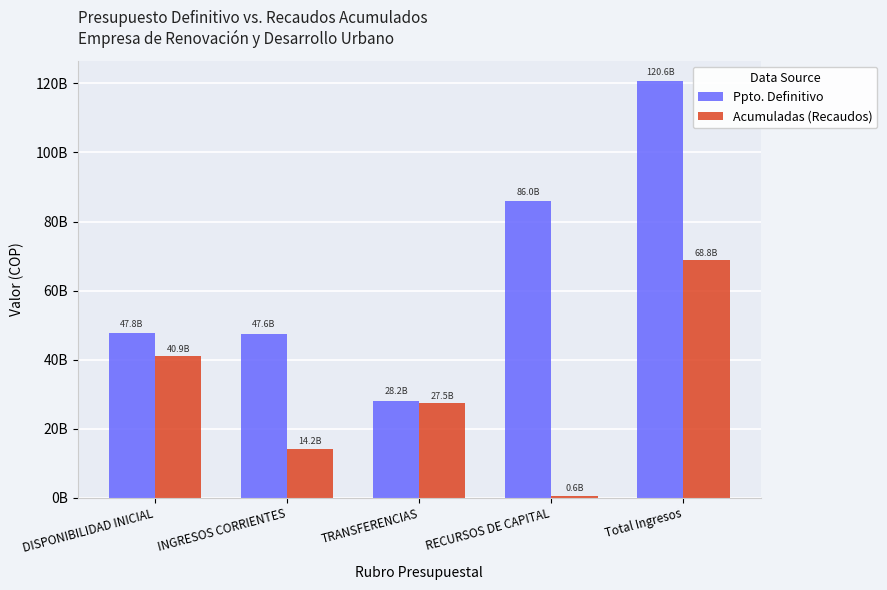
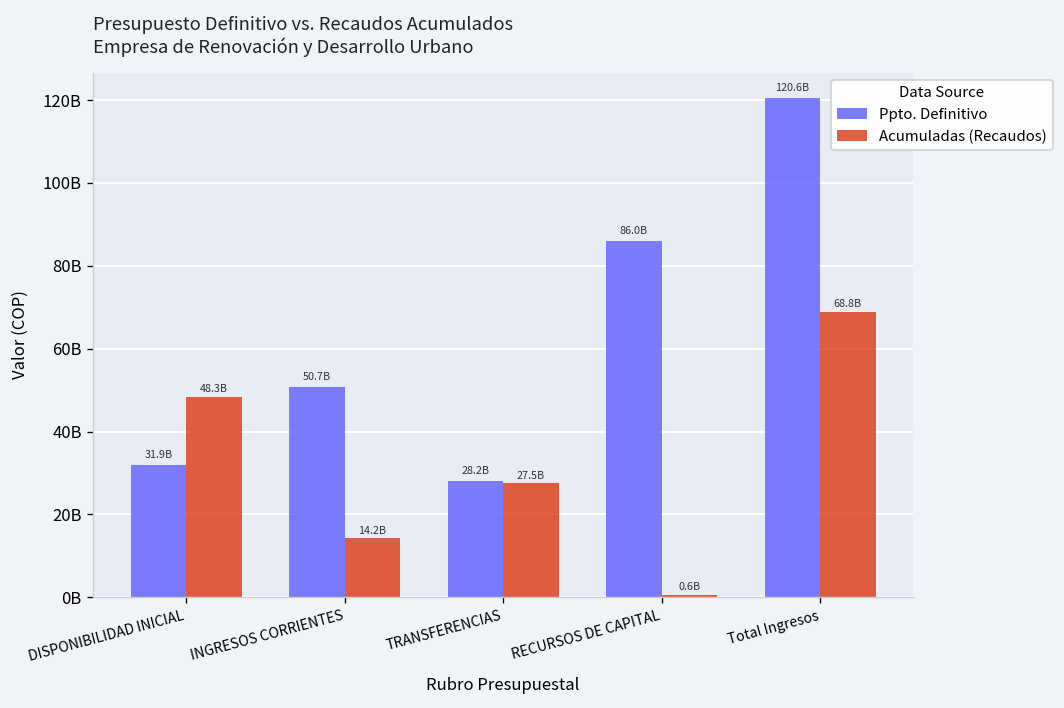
  {
    "Ppto. Definitivo": {
-     "DISPONIBILIDAD INICIAL": "47.8B",
-     "INGRESOS CORRIENTES": "47.6B",
+     "DISPONIBILIDAD INICIAL": "31.9B",
+     "INGRESOS CORRIENTES": "50.7B",
      "TRANSFERENCIAS": "28.2B",
      "RECURSOS DE CAPITAL": "86.0B",
      "Total Ingresos": "120.6B"
    },
    "Acumuladas (Recaudos)": {
-     "DISPONIBILIDAD INICIAL": "40.9B",
+     "DISPONIBILIDAD INICIAL": "48.3B",
      "INGRESOS CORRIENTES": "14.2B",
      "TRANSFERENCIAS": "27.5B",
      "RECURSOS DE CAPITAL": "0.6B",
      "Total Ingresos": "68.8B"
    }
  }
